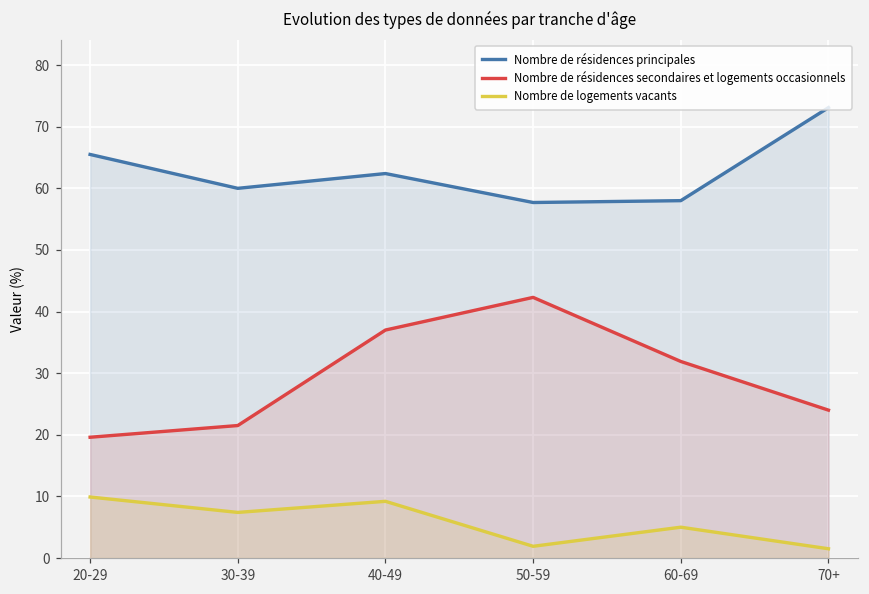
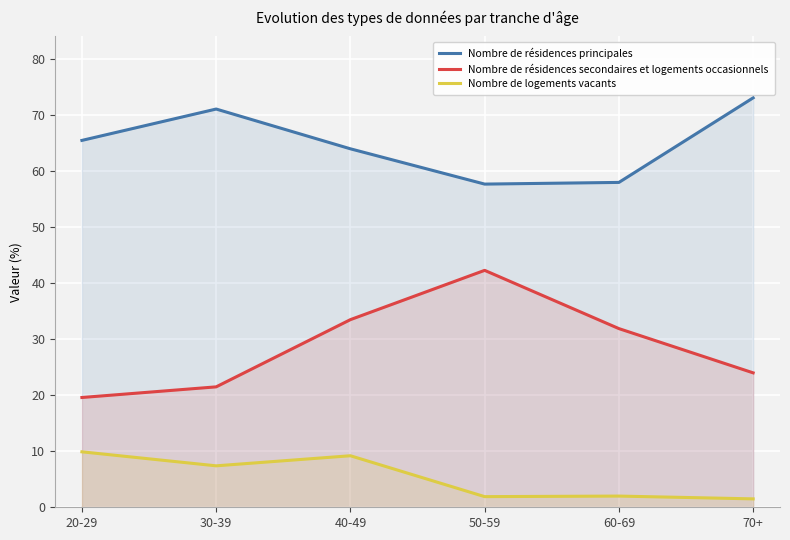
  {
    "Nombre de résidences principales": {
      "20-29": 66,
-     "30-39": 60,
-     "40-49": 62,
+     "30-39": 71,
+     "40-49": 64,
      "50-59": 58,
      "60-69": 58,
      "70+": 73
    },
    "Nombre de résidences secondaires et logements occasionnels": {
      "20-29": 20,
      "30-39": 22,
-     "40-49": 37,
+     "40-49": 34,
      "50-59": 42,
      "60-69": 32,
      "70+": 24
    },
    "Nombre de logements vacants": {
      "20-29": 10,
      "30-39": 7,
      "40-49": 9,
      "50-59": 2,
-     "60-69": 5,
+     "60-69": 2,
      "70+": 2
    }
  }
